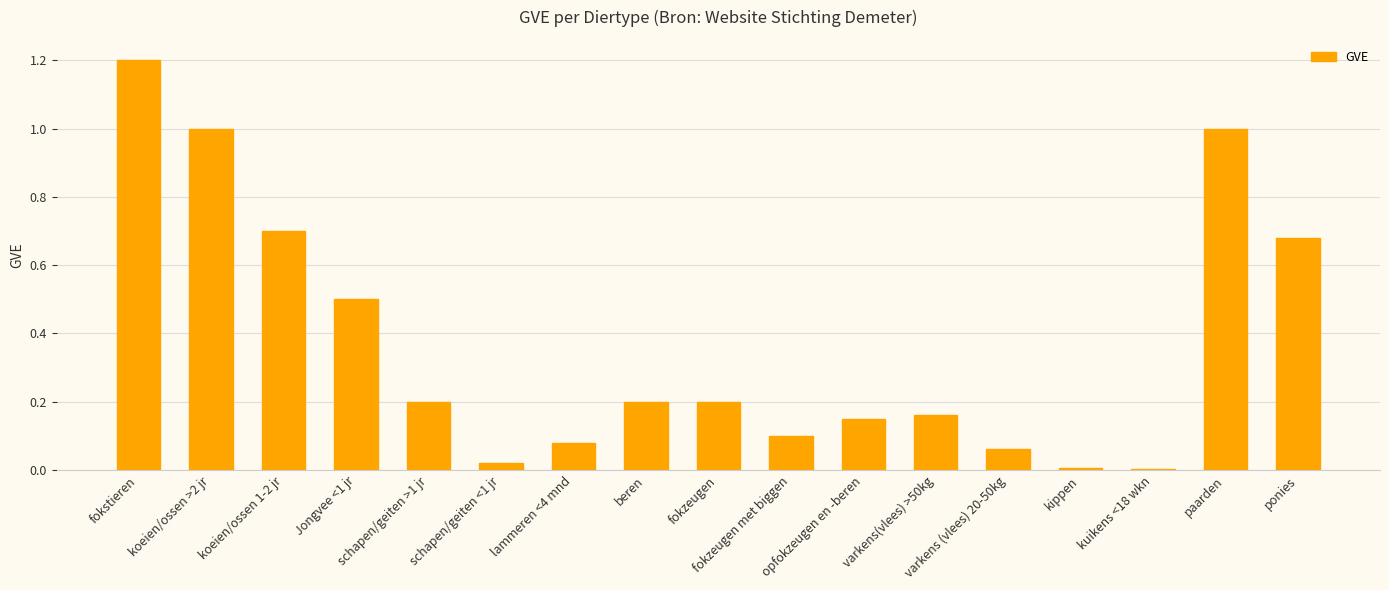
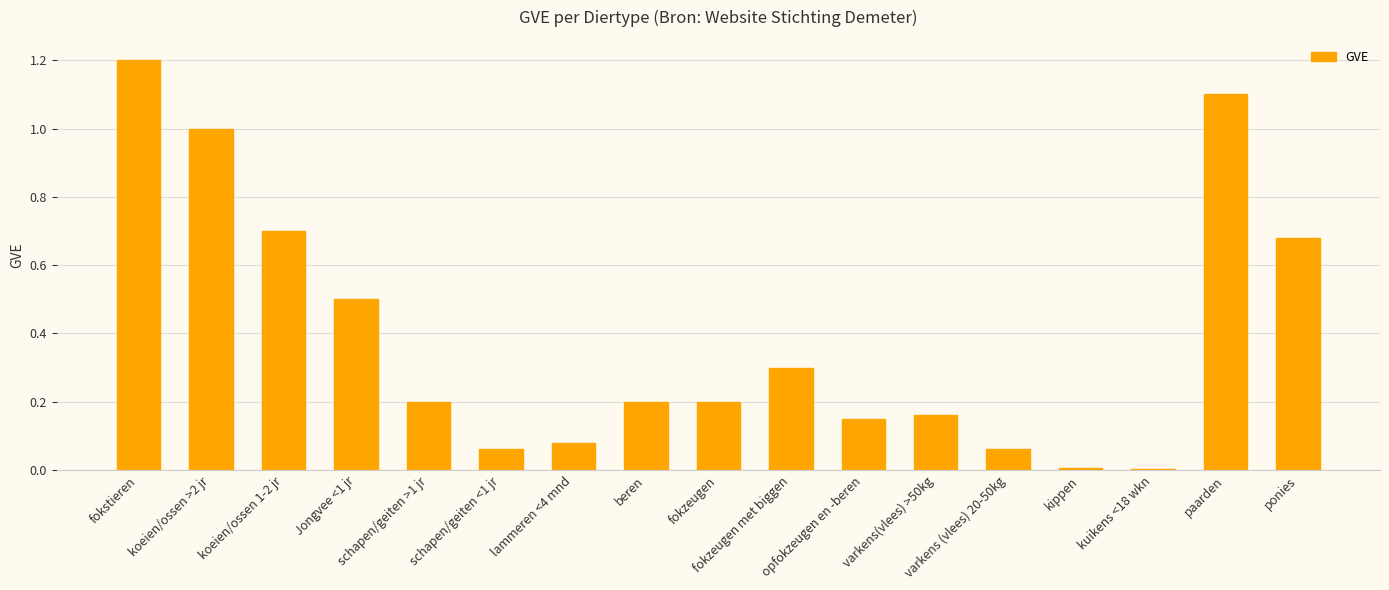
  {
    "fokstieren": 1.20,
    "koeien/ossen >2 jr": 1.00,
    "koeien/ossen 1-2 jr": 0.70,
    "Jongvee <1 jr": 0.50,
    "schapen/geiten >1 jr": 0.20,
-   "schapen/geiten <1 jr": 0.02,
+   "schapen/geiten <1 jr": 0.06,
    "lammeren <4 mnd": 0.08,
    "beren": 0.20,
    "fokzeugen": 0.20,
-   "fokzeugen met biggen": 0.1,
+   "fokzeugen met biggen": 0.3,
    "opfokzeugen en -beren": 0.15,
    "varkens(vlees) >50kg": 0.16,
    "varkens (vlees) 20-50kg": 0.06,
-   "paarden": 1.0,
+   "paarden": 1.1,
    "ponies": 0.68
  }
